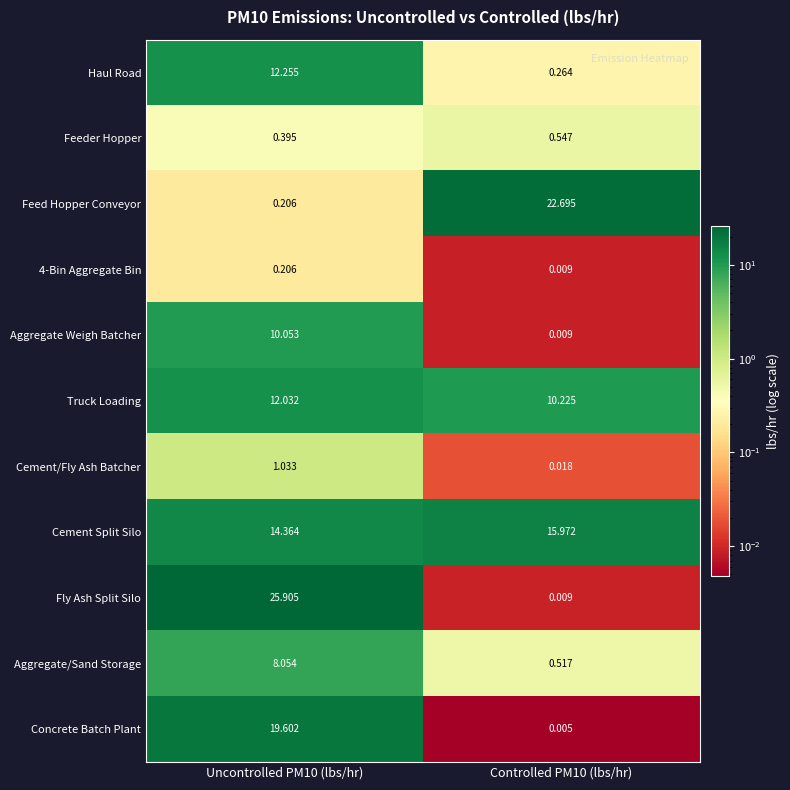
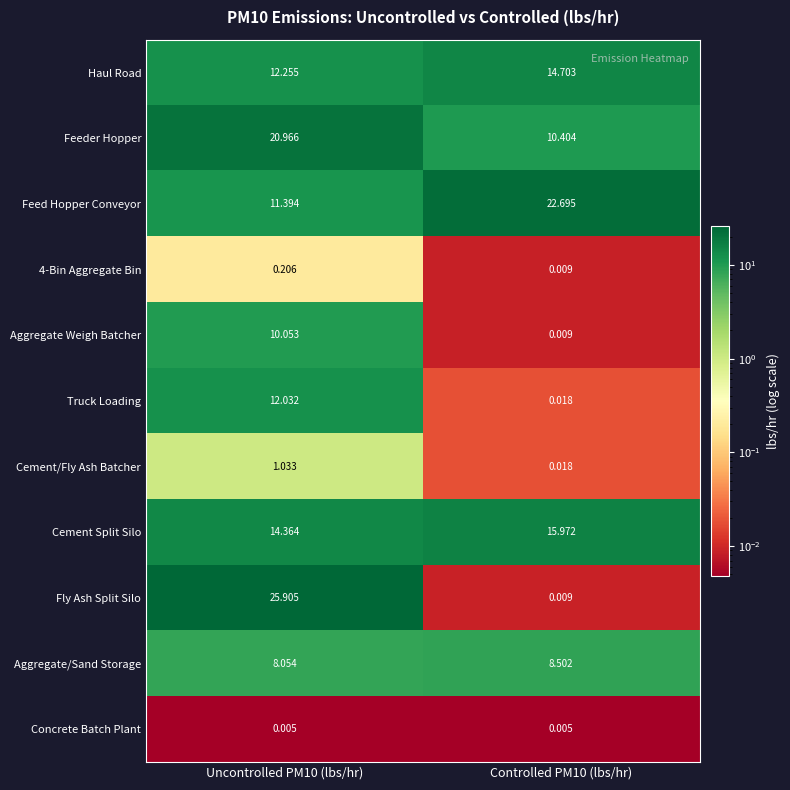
  {
    "Haul Road": {
      "Uncontrolled PM10 (lbs/hr)": 12.255,
-     "Controlled PM10 (lbs/hr)": 0.264
+     "Controlled PM10 (lbs/hr)": 14.703
    },
    "Feeder Hopper": {
-     "Uncontrolled PM10 (lbs/hr)": 0.395,
-     "Controlled PM10 (lbs/hr)": 0.547
+     "Uncontrolled PM10 (lbs/hr)": 20.966,
+     "Controlled PM10 (lbs/hr)": 10.404
    },
    "Feed Hopper Conveyor": {
-     "Uncontrolled PM10 (lbs/hr)": 0.206,
+     "Uncontrolled PM10 (lbs/hr)": 11.394,
      "Controlled PM10 (lbs/hr)": 22.695
    },
    "4-Bin Aggregate Bin": {
      "Uncontrolled PM10 (lbs/hr)": 0.206,
      "Controlled PM10 (lbs/hr)": 0.009
    },
    "Aggregate Weigh Batcher": {
      "Uncontrolled PM10 (lbs/hr)": 10.053,
      "Controlled PM10 (lbs/hr)": 0.009
    },
    "Truck Loading": {
      "Uncontrolled PM10 (lbs/hr)": 12.032,
-     "Controlled PM10 (lbs/hr)": 10.225
+     "Controlled PM10 (lbs/hr)": 0.018
    },
    "Cement/Fly Ash Batcher": {
      "Uncontrolled PM10 (lbs/hr)": 1.033,
      "Controlled PM10 (lbs/hr)": 0.018
    },
    "Cement Split Silo": {
      "Uncontrolled PM10 (lbs/hr)": 14.364,
      "Controlled PM10 (lbs/hr)": 15.972
    },
    "Fly Ash Split Silo": {
      "Uncontrolled PM10 (lbs/hr)": 25.905,
      "Controlled PM10 (lbs/hr)": 0.009
    },
    "Aggregate/Sand Storage": {
      "Uncontrolled PM10 (lbs/hr)": 8.054,
-     "Controlled PM10 (lbs/hr)": 0.517
+     "Controlled PM10 (lbs/hr)": 8.502
    },
    "Concrete Batch Plant": {
-     "Uncontrolled PM10 (lbs/hr)": 19.602,
+     "Uncontrolled PM10 (lbs/hr)": 0.005,
      "Controlled PM10 (lbs/hr)": 0.005
    }
  }
